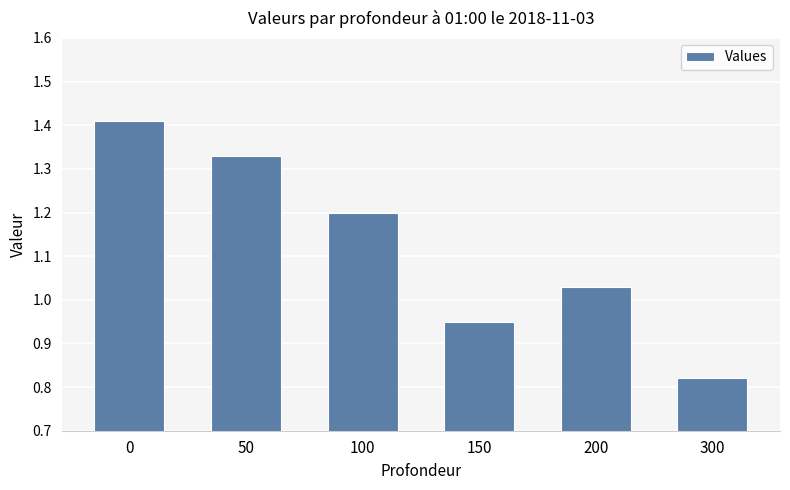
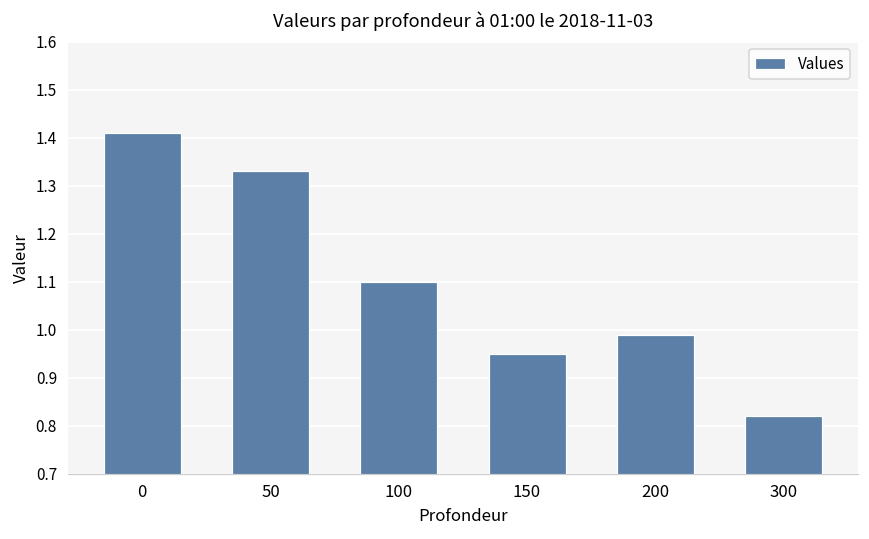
  {
    "0": 1.41,
    "50": 1.33,
-   "100": 1.2,
+   "100": 1.1,
    "150": 0.95,
-   "200": 1.03,
+   "200": 0.99,
    "300": 0.82
  }
